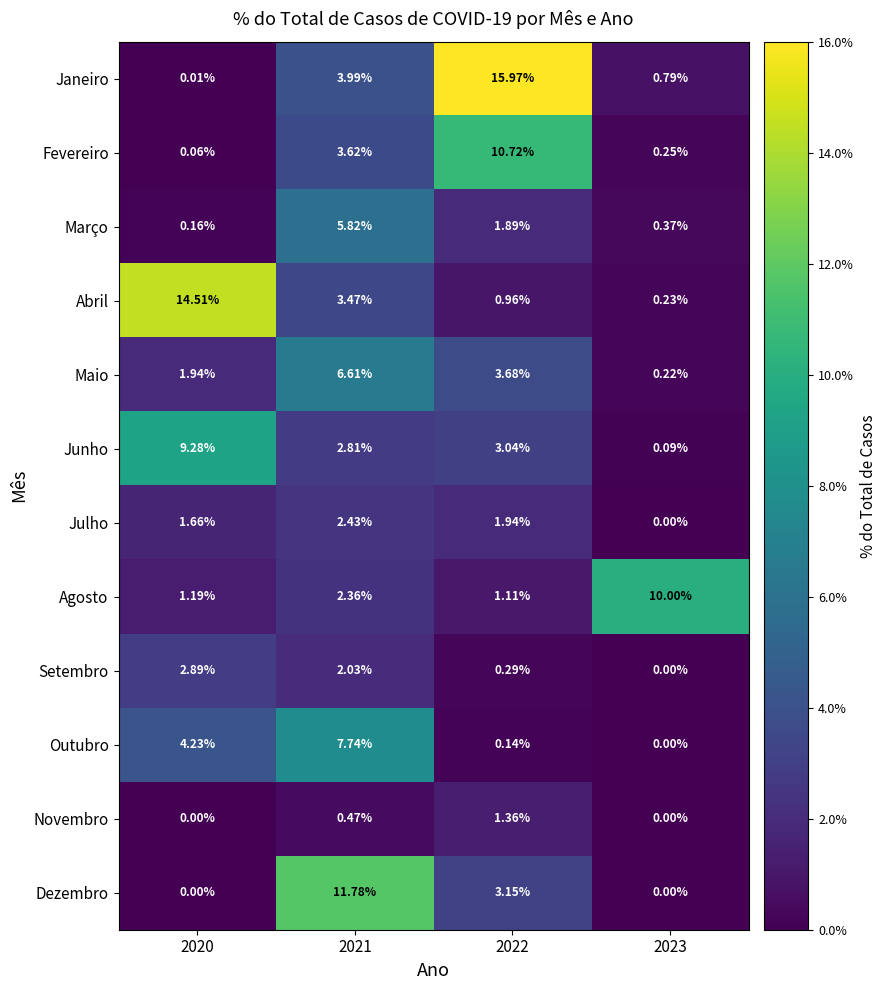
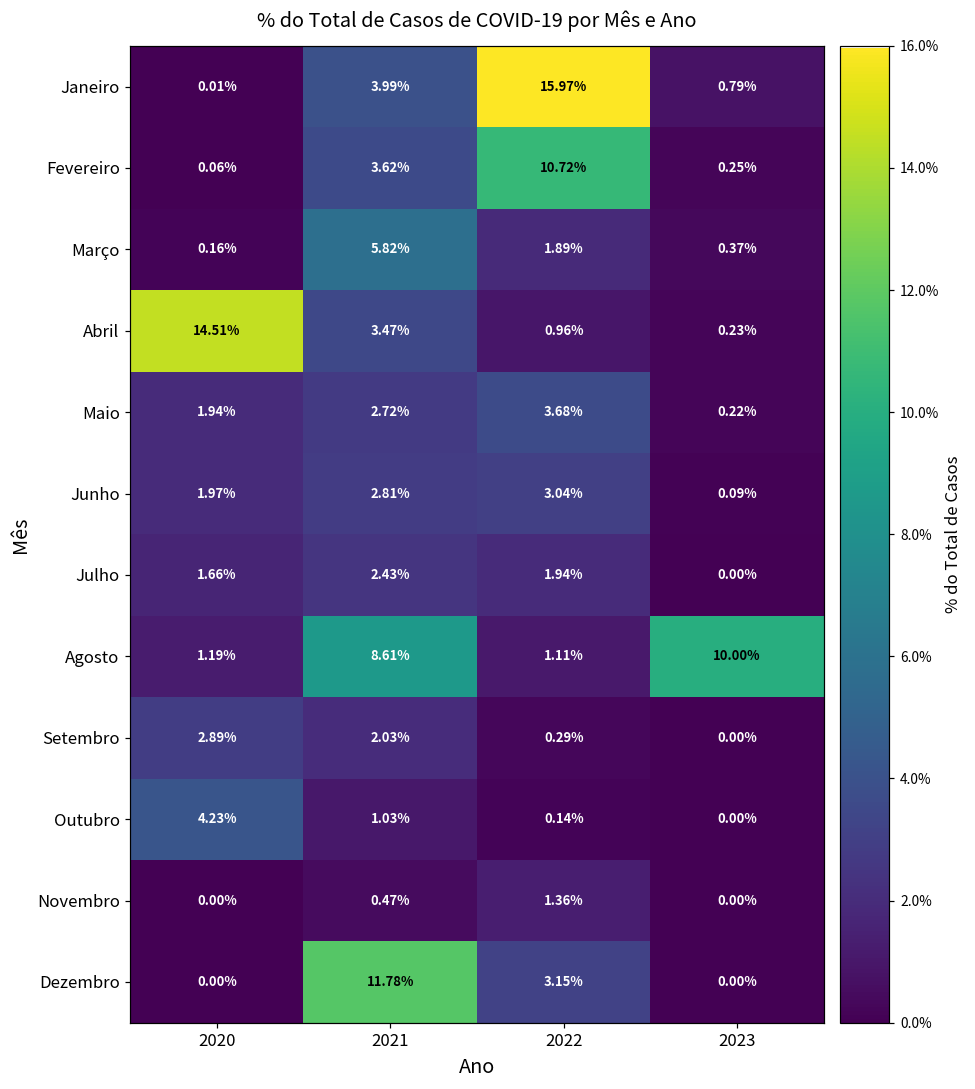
  {
    "Janeiro": {
      "2020": "0.01%",
      "2021": "3.99%",
      "2022": "15.97%",
      "2023": "0.79%"
    },
    "Fevereiro": {
      "2020": "0.06%",
      "2021": "3.62%",
      "2022": "10.72%",
      "2023": "0.25%"
    },
    "Março": {
      "2020": "0.16%",
      "2021": "5.82%",
      "2022": "1.89%",
      "2023": "0.37%"
    },
    "Abril": {
      "2020": "14.51%",
      "2021": "3.47%",
      "2022": "0.96%",
      "2023": "0.23%"
    },
    "Maio": {
      "2020": "1.94%",
-     "2021": "6.61%",
+     "2021": "2.72%",
      "2022": "3.68%",
      "2023": "0.22%"
    },
    "Junho": {
-     "2020": "9.28%",
+     "2020": "1.97%",
      "2021": "2.81%",
      "2022": "3.04%",
      "2023": "0.09%"
    },
    "Julho": {
      "2020": "1.66%",
      "2021": "2.43%",
      "2022": "1.94%",
      "2023": "0.00%"
    },
    "Agosto": {
      "2020": "1.19%",
-     "2021": "2.36%",
+     "2021": "8.61%",
      "2022": "1.11%",
      "2023": "10.00%"
    },
    "Setembro": {
      "2020": "2.89%",
      "2021": "2.03%",
      "2022": "0.29%",
      "2023": "0.00%"
    },
    "Outubro": {
      "2020": "4.23%",
-     "2021": "7.74%",
+     "2021": "1.03%",
      "2022": "0.14%",
      "2023": "0.00%"
    },
    "Novembro": {
      "2020": "0.00%",
      "2021": "0.47%",
      "2022": "1.36%",
      "2023": "0.00%"
    },
    "Dezembro": {
      "2020": "0.00%",
      "2021": "11.78%",
      "2022": "3.15%",
      "2023": "0.00%"
    }
  }
